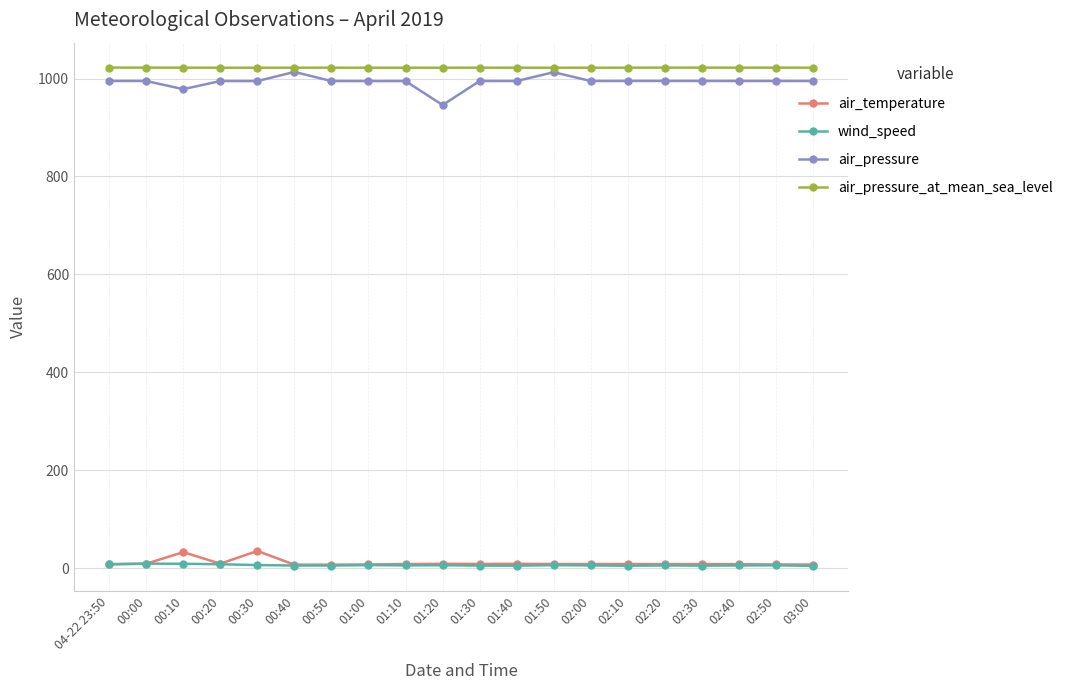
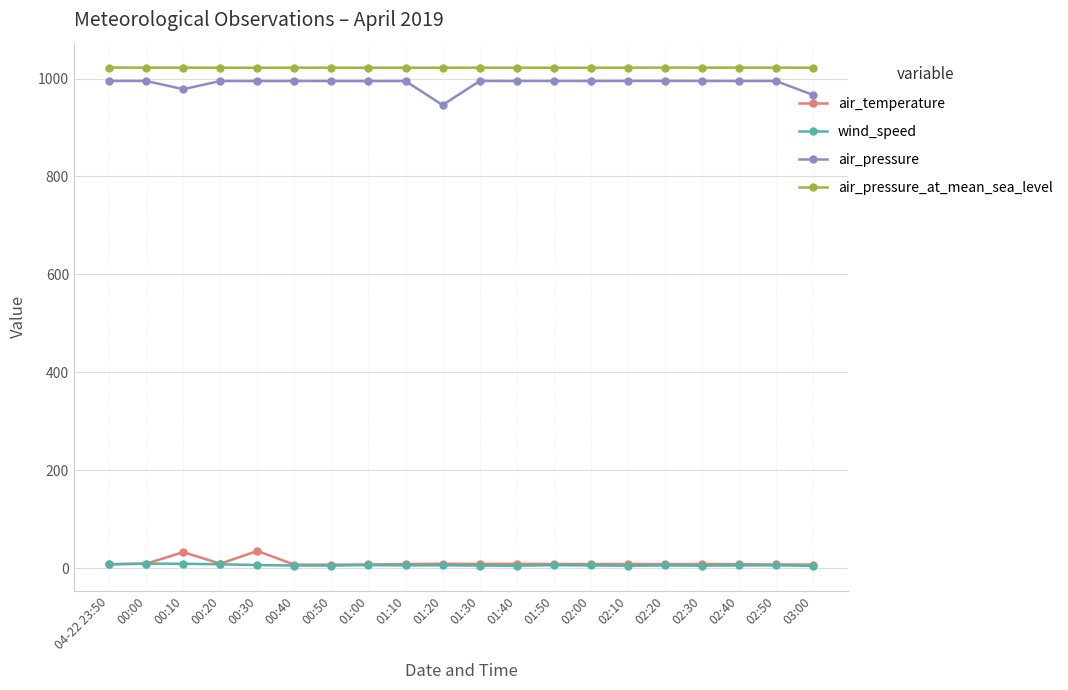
  {
    "air_temperature": {
      "00:10": 30,
      "00:30": 40
    },
    "wind_speed": {
      "00:10": 10,
      "00:30": 10
    },
    "air_pressure": {
      "04-22 23:50": 1000,
      "00:00": 1000,
      "00:10": 980,
      "00:20": 1000,
      "00:30": 990,
-     "00:40": 1010,
+     "00:40": 990,
      "00:50": 990,
      "01:00": 990,
      "01:10": 990,
      "01:20": 950,
      "01:30": 1000,
      "01:40": 1000,
-     "01:50": 1010,
+     "01:50": 990,
      "02:00": 1000,
      "02:10": 1000,
      "02:20": 1000,
      "02:30": 1000,
      "02:40": 1000,
      "02:50": 1000,
-     "03:00": 990
+     "03:00": 970
    },
    "air_pressure_at_mean_sea_level": {
      "04-22 23:50": 1020,
      "00:00": 1020,
      "00:10": 1020,
      "00:20": 1020,
      "00:30": 1020,
      "00:40": 1020,
      "00:50": 1020,
      "01:00": 1020,
      "01:10": 1020,
      "01:20": 1020,
      "01:30": 1020,
      "01:40": 1020,
      "01:50": 1020,
      "02:00": 1020,
      "02:10": 1020,
      "02:20": 1020,
      "02:30": 1020,
      "02:40": 1020,
      "02:50": 1020,
      "03:00": 1020
    }
  }
